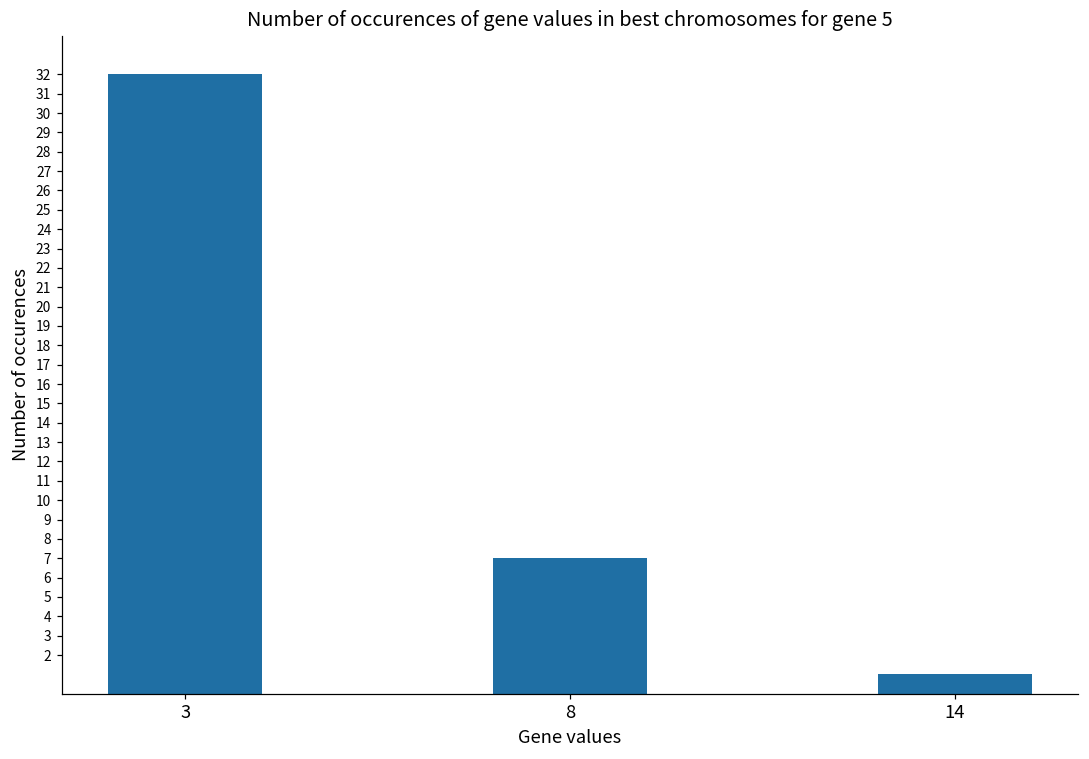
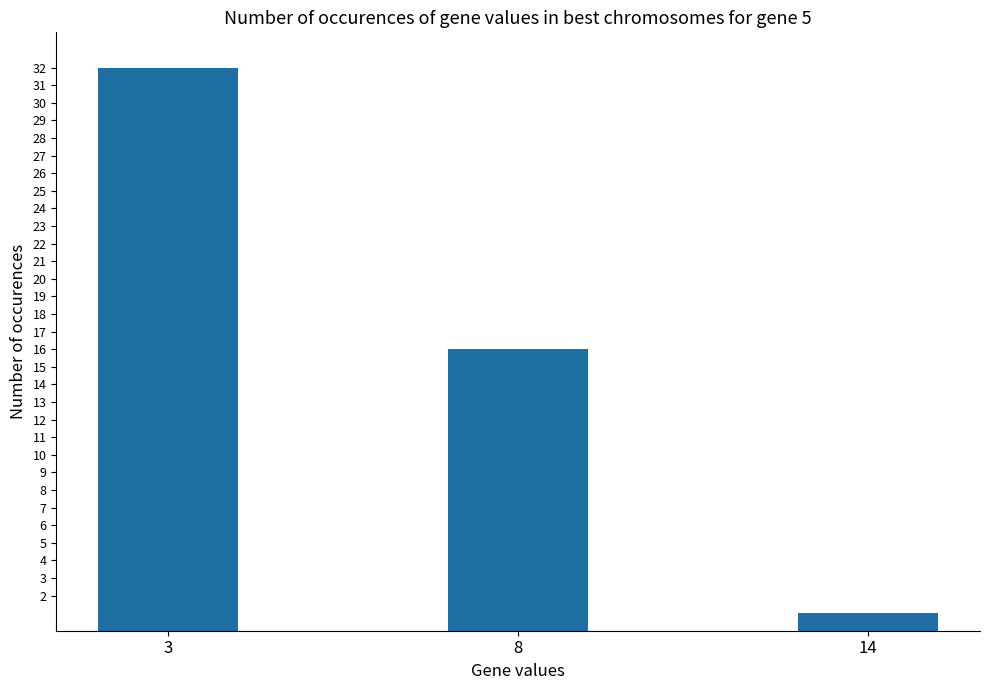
  {
    "3": 32,
-   "8": 7,
+   "8": 16,
    "14": 1
  }
